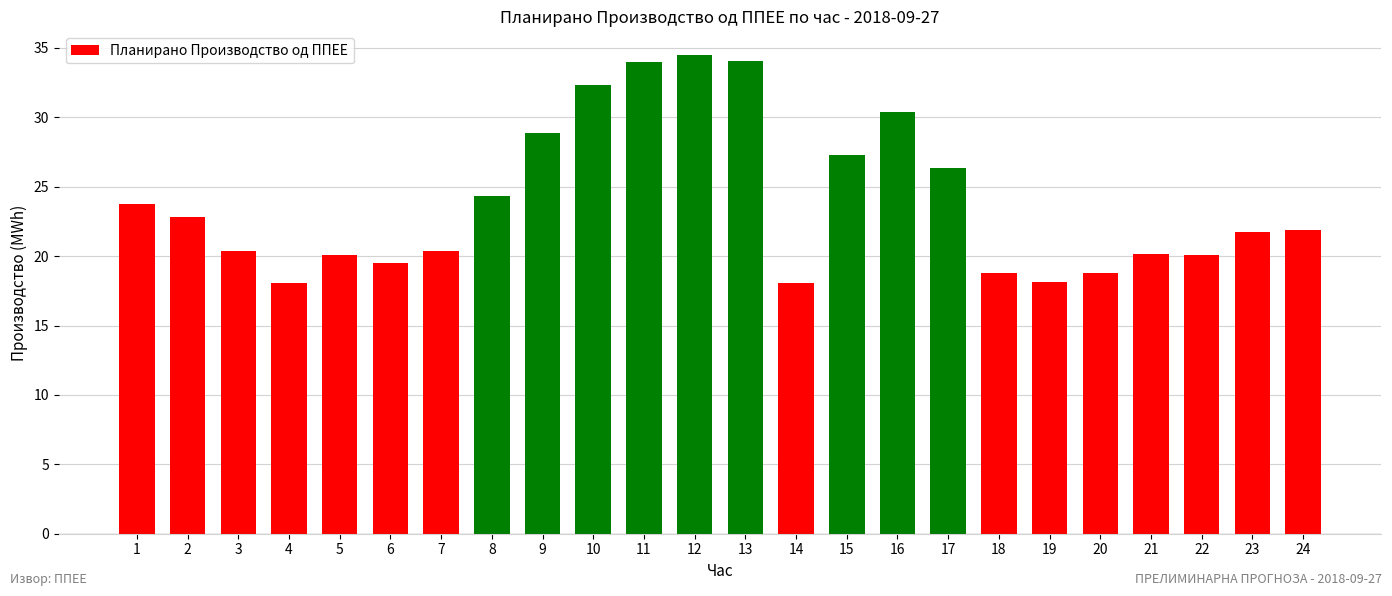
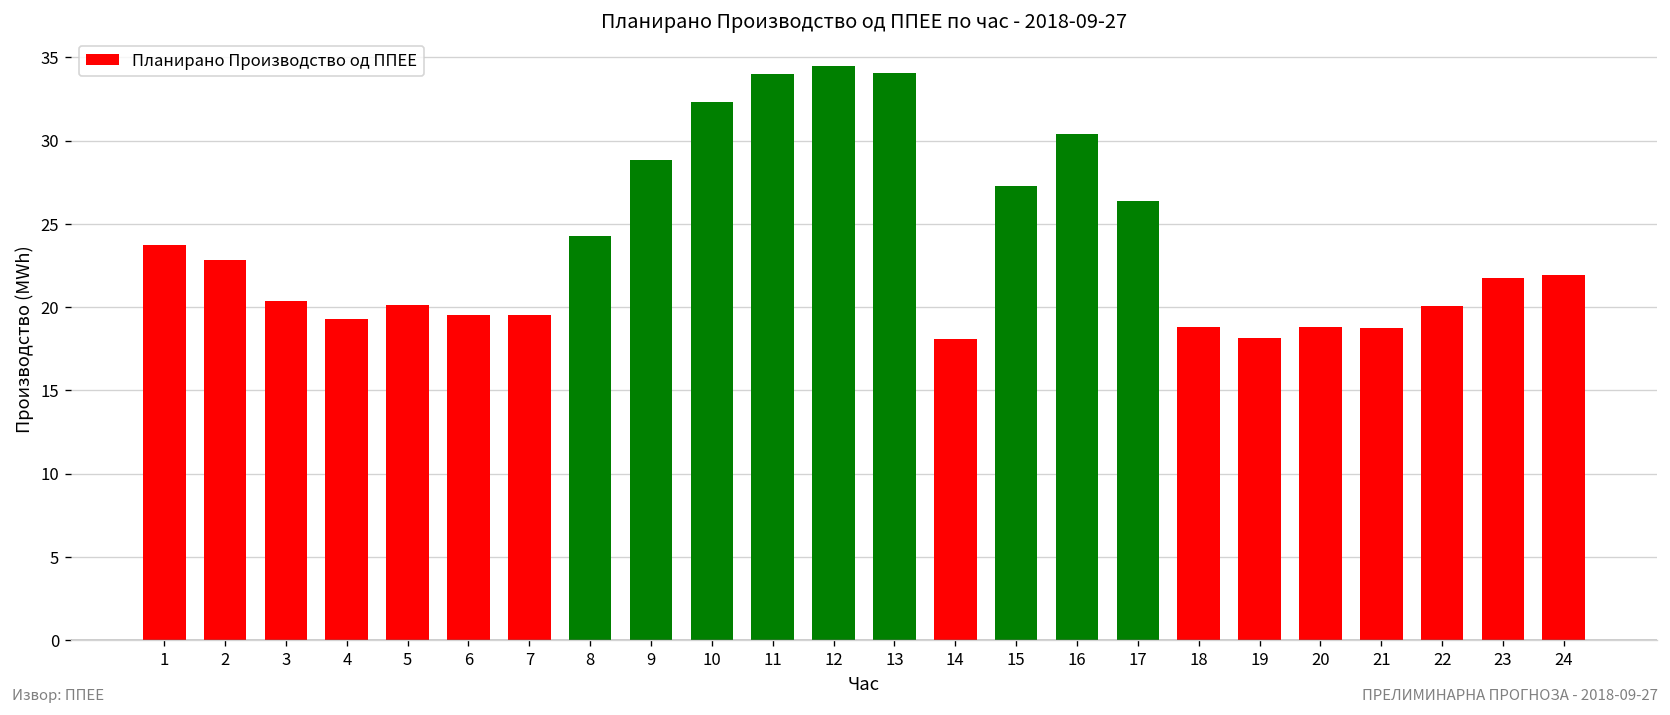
  {
    "1": 23.8,
    "2": 22.8,
    "3": 20.4,
-   "4": 18.0,
+   "4": 19.3,
    "5": 20.1,
    "6": 19.5,
-   "7": 20.4,
+   "7": 19.5,
    "8": 24.3,
    "9": 28.8,
    "10": 32.3,
    "11": 34.0,
    "12": 34.5,
    "13": 34.0,
    "14": 18.1,
    "15": 27.3,
    "16": 30.4,
    "17": 26.3,
    "18": 18.8,
    "19": 18.2,
    "20": 18.8,
-   "21": 20.2,
+   "21": 18.8,
    "22": 20.1,
    "23": 21.7,
    "24": 21.9
  }
